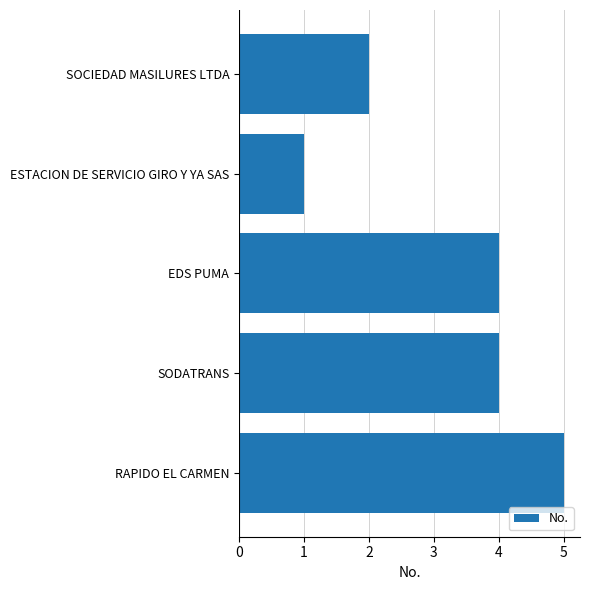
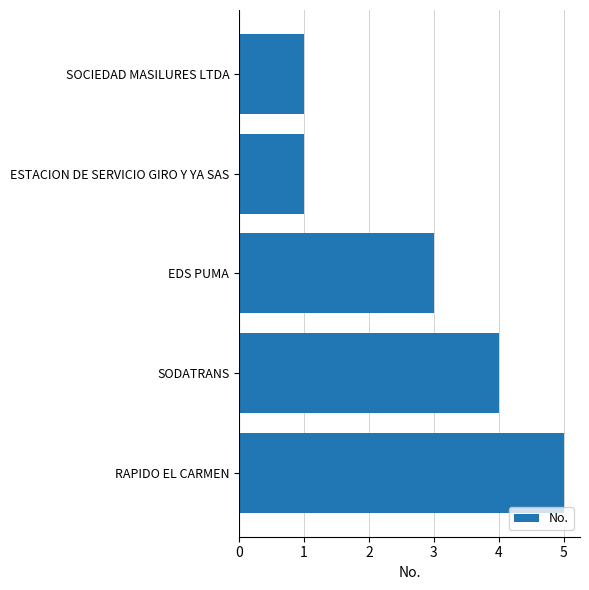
  {
-   "SOCIEDAD MASILURES LTDA": 2,
+   "SOCIEDAD MASILURES LTDA": 1,
    "ESTACION DE SERVICIO GIRO Y YA SAS": 1,
-   "EDS PUMA": 4,
+   "EDS PUMA": 3,
    "SODATRANS": 4,
    "RAPIDO EL CARMEN": 5
  }
